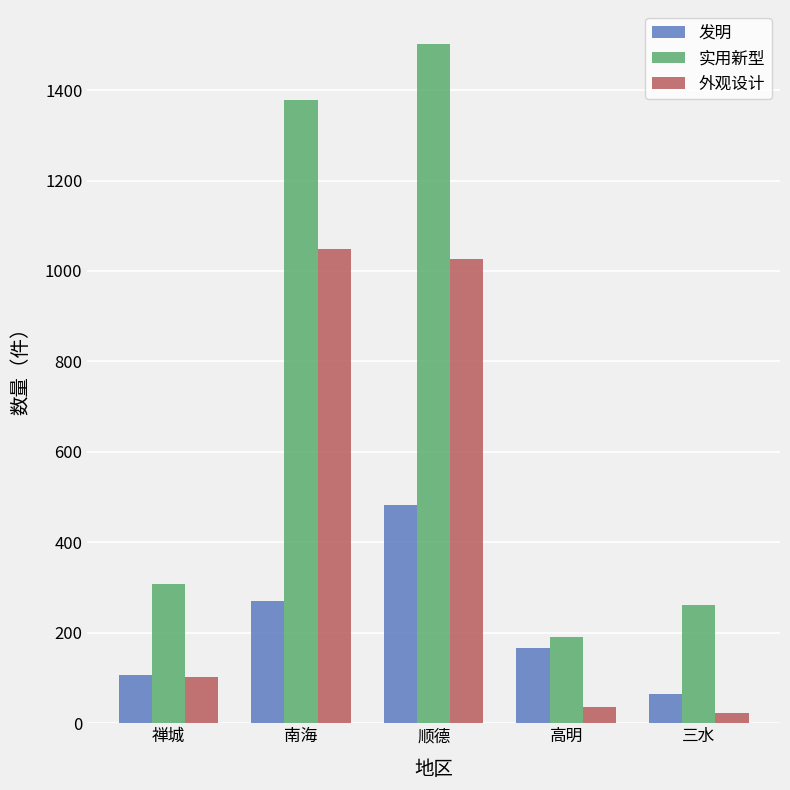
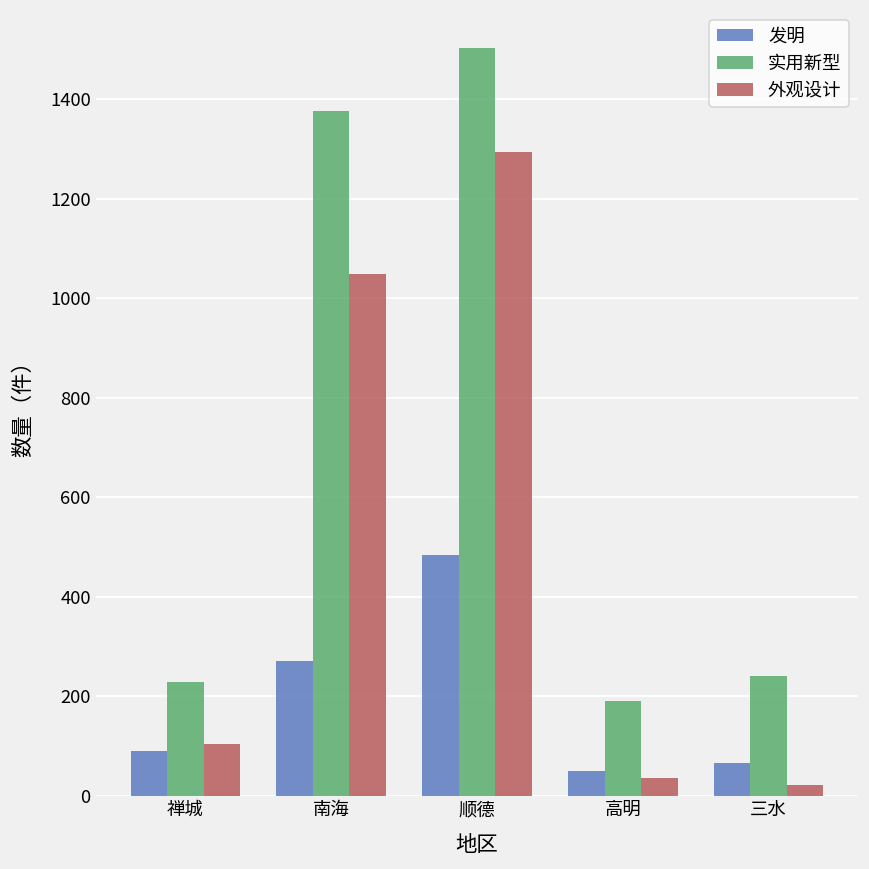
  {
    "发明": {
-     "禅城": 110,
+     "禅城": 90,
      "南海": 270,
      "顺德": 480,
-     "高明": 170,
+     "高明": 50,
      "三水": 70
    },
    "实用新型": {
-     "禅城": 310,
+     "禅城": 230,
      "南海": 1380,
      "顺德": 1500,
      "高明": 190,
-     "三水": 260
+     "三水": 240
    },
    "外观设计": {
      "禅城": 100,
      "南海": 1050,
-     "顺德": 1030,
+     "顺德": 1290,
      "高明": 40,
      "三水": 20
    }
  }
